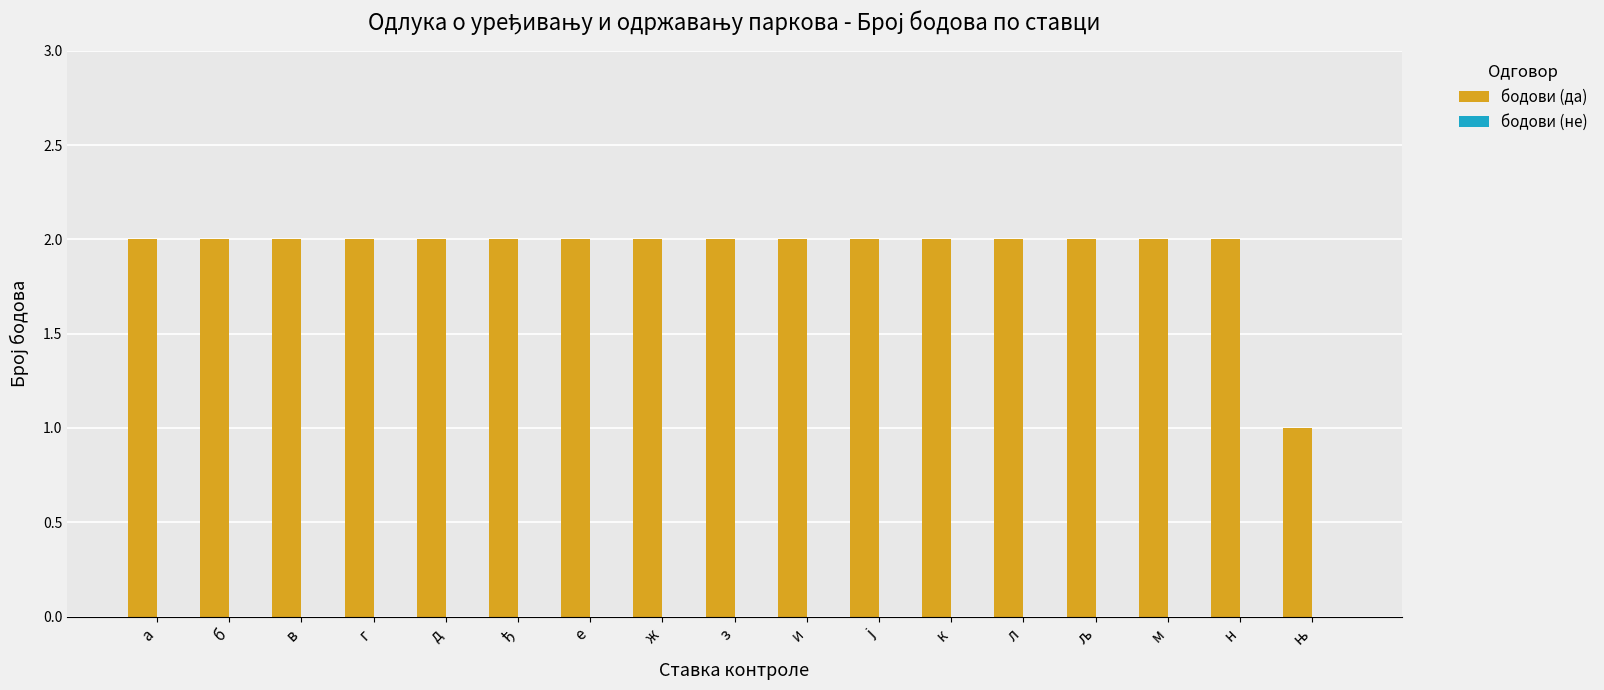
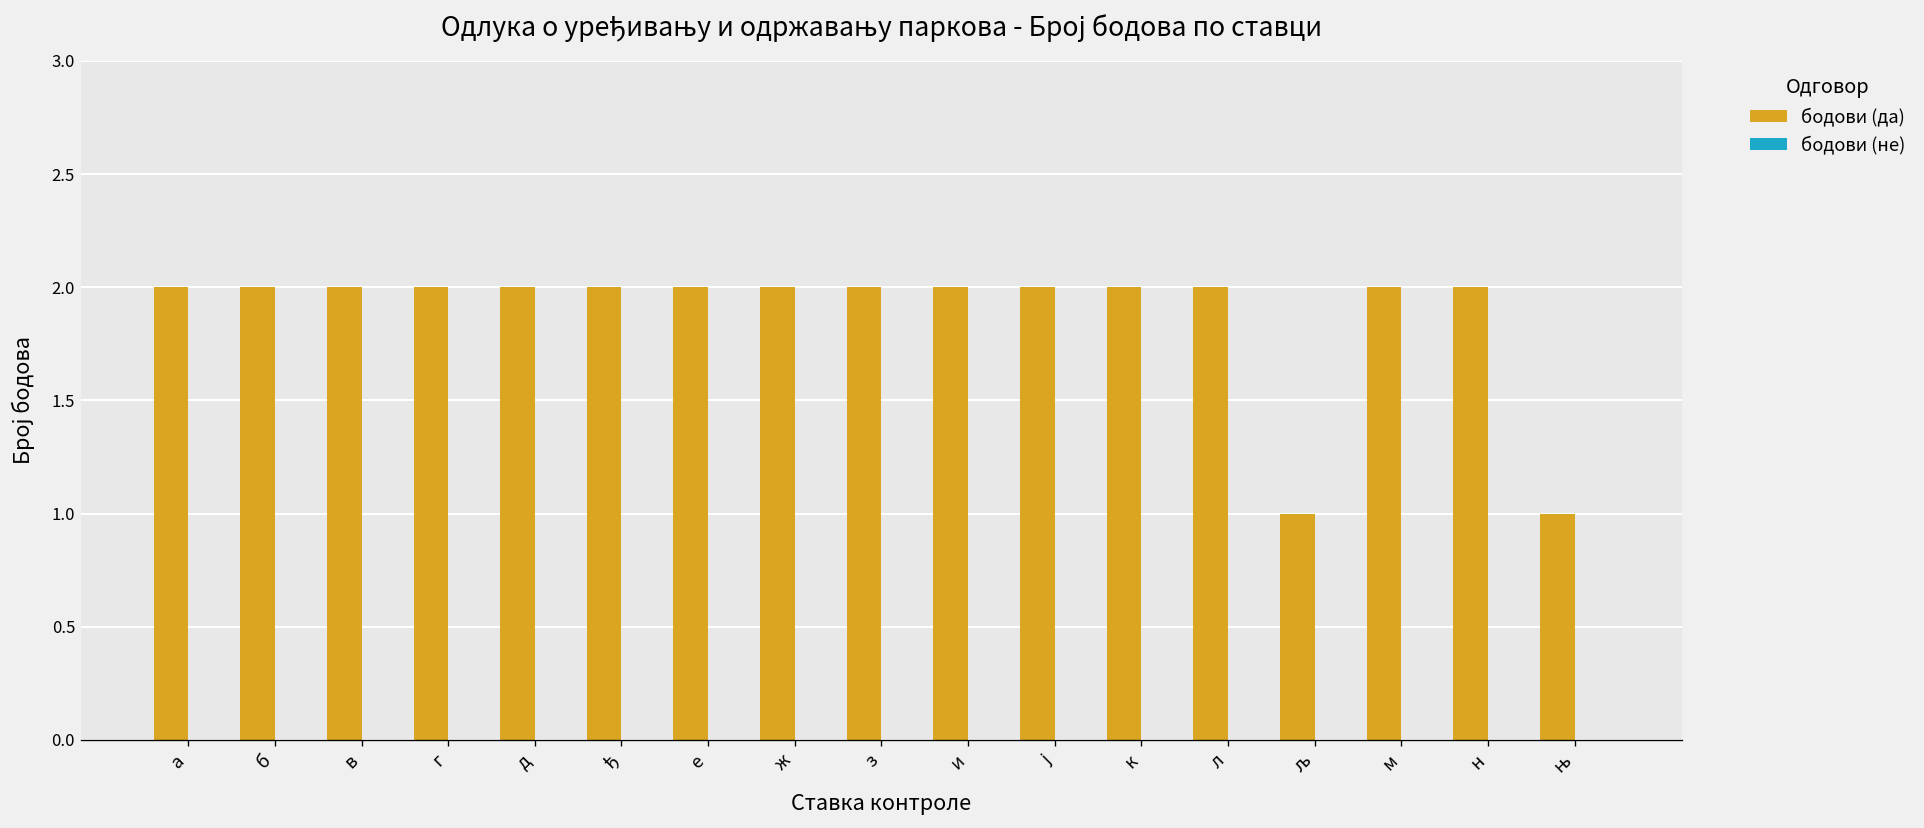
  {
    "бодови (да)": {
      "а": 2,
      "б": 2,
      "в": 2,
      "г": 2,
      "д": 2,
      "ђ": 2,
      "е": 2,
      "ж": 2,
      "з": 2,
      "и": 2,
      "ј": 2,
      "к": 2,
      "л": 2,
-     "љ": 2,
+     "љ": 1,
      "м": 2,
      "н": 2,
      "њ": 1
    },
    "бодови (не)": {
      "а": 0,
      "б": 0,
      "в": 0,
      "г": 0,
      "д": 0,
      "ђ": 0,
      "е": 0,
      "ж": 0,
      "з": 0,
      "и": 0,
      "ј": 0,
      "к": 0,
      "л": 0,
      "љ": 0,
      "м": 0,
      "н": 0,
      "њ": 0
    }
  }
